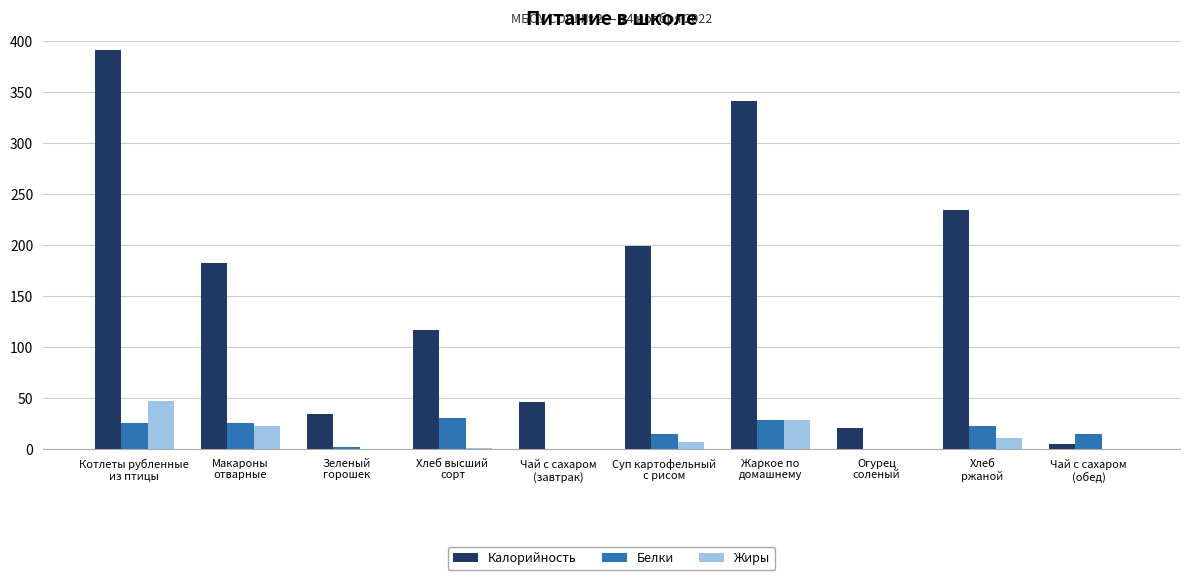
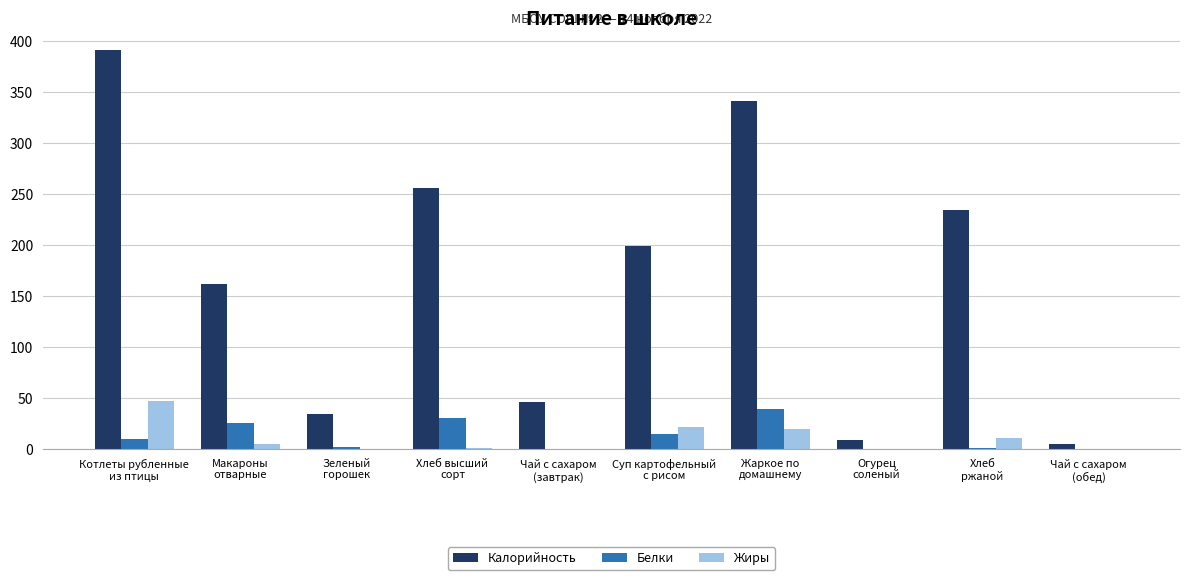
  {
    "Калорийность": {
      "Котлеты рубленные из птицы": 391,
-     "Макароны отварные": 183,
+     "Макароны отварные": 162,
      "Зеленый горошек": 34,
-     "Хлеб высший сорт": 117,
+     "Хлеб высший сорт": 256,
      "Чай с сахаром (завтрак)": 46,
      "Суп картофельный с рисом": 199,
      "Жаркое по домашнему": 341,
-     "Огурец соленый": 20,
+     "Огурец соленый": 9,
      "Хлеб ржаной": 235,
      "Чай с сахаром (обед)": 5
    },
    "Белки": {
-     "Котлеты рубленные из птицы": 25,
+     "Котлеты рубленные из птицы": 9,
      "Макароны отварные": 25,
      "Хлеб высший сорт": 30,
      "Чай с сахаром (завтрак)": 0,
      "Суп картофельный с рисом": 14,
-     "Жаркое по домашнему": 28,
+     "Жаркое по домашнему": 39,
      "Огурец соленый": 0,
-     "Хлеб ржаной": 22,
-     "Чай с сахаром (обед)": 15
+     "Хлеб ржаной": 1,
+     "Чай с сахаром (обед)": 0
    },
    "Жиры": {
      "Котлеты рубленные из птицы": 47,
-     "Макароны отварные": 22,
+     "Макароны отварные": 5,
      "Чай с сахаром (завтрак)": 0,
-     "Суп картофельный с рисом": 6,
-     "Жаркое по домашнему": 28,
+     "Суп картофельный с рисом": 21,
+     "Жаркое по домашнему": 19,
      "Огурец соленый": 0,
      "Хлеб ржаной": 10,
      "Чай с сахаром (обед)": 0
    }
  }
